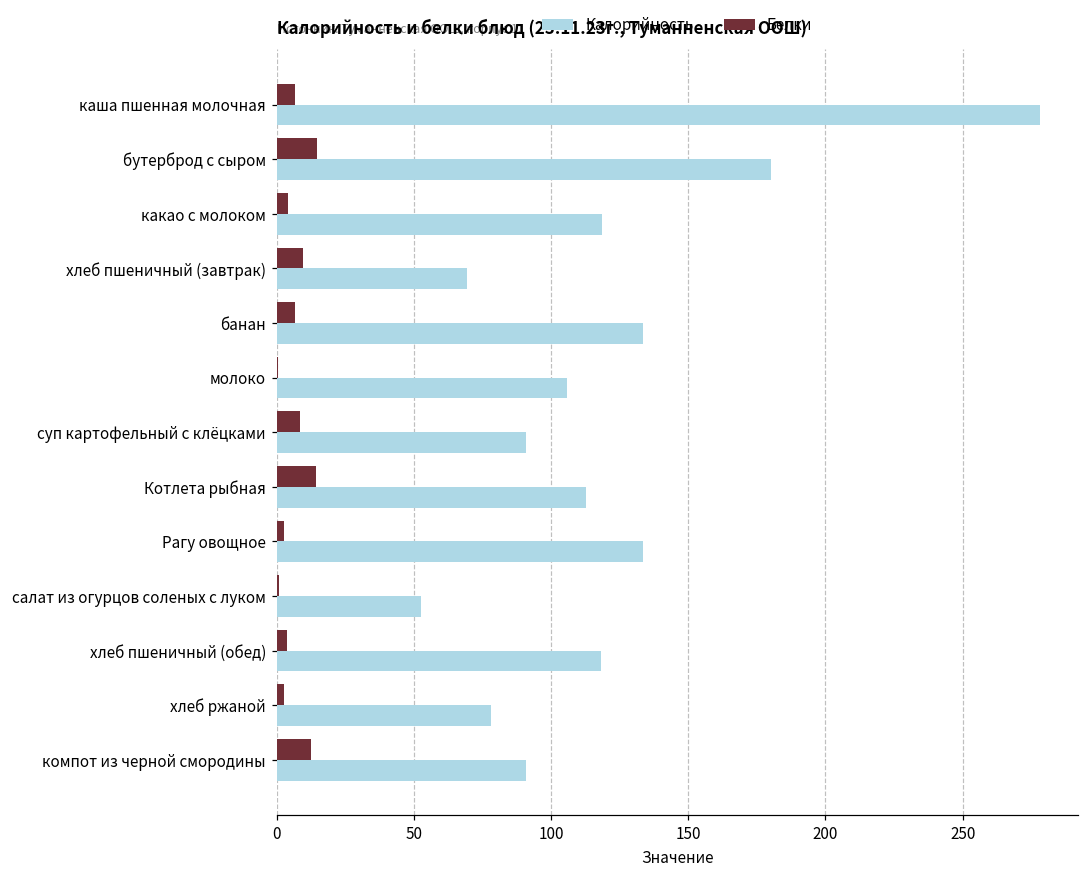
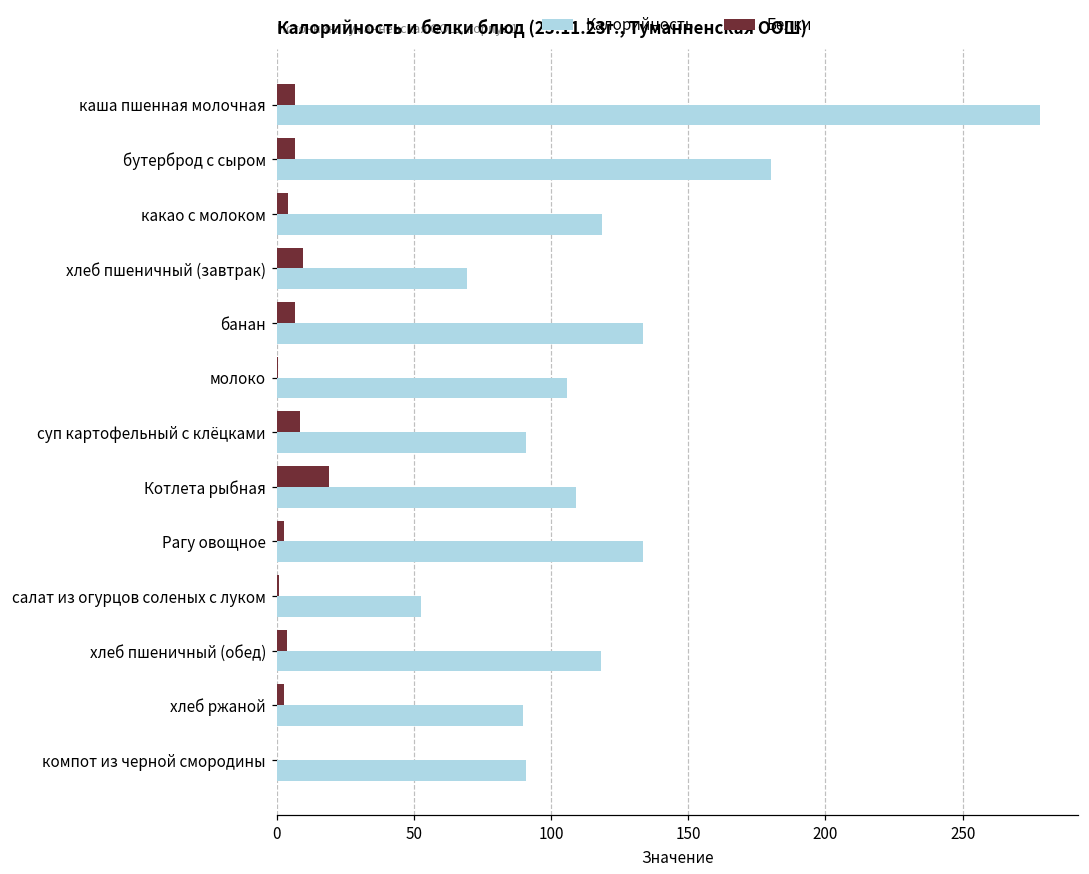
  {
    "Калорийность": {
      "каша пшенная молочная": 278,
      "бутерброд с сыром": 180,
      "какао с молоком": 119,
      "хлеб пшеничный (завтрак)": 69,
      "банан": 134,
      "молоко": 106,
      "суп картофельный с клёцками": 91,
-     "Котлета рыбная": 113,
+     "Котлета рыбная": 109,
      "Рагу овощное": 133,
      "салат из огурцов соленых с луком": 53,
      "хлеб пшеничный (обед)": 118,
-     "хлеб ржаной": 78,
+     "хлеб ржаной": 90,
      "компот из черной смородины": 91
    },
    "Белки": {
      "каша пшенная молочная": 7,
-     "бутерброд с сыром": 15,
+     "бутерброд с сыром": 7,
      "какао с молоком": 4,
      "хлеб пшеничный (завтрак)": 10,
      "банан": 7,
      "суп картофельный с клёцками": 9,
-     "Котлета рыбная": 14,
+     "Котлета рыбная": 19,
      "Рагу овощное": 3,
      "хлеб пшеничный (обед)": 4,
      "хлеб ржаной": 3,
-     "компот из черной смородины": 13
+     "компот из черной смородины": 0
    }
  }
